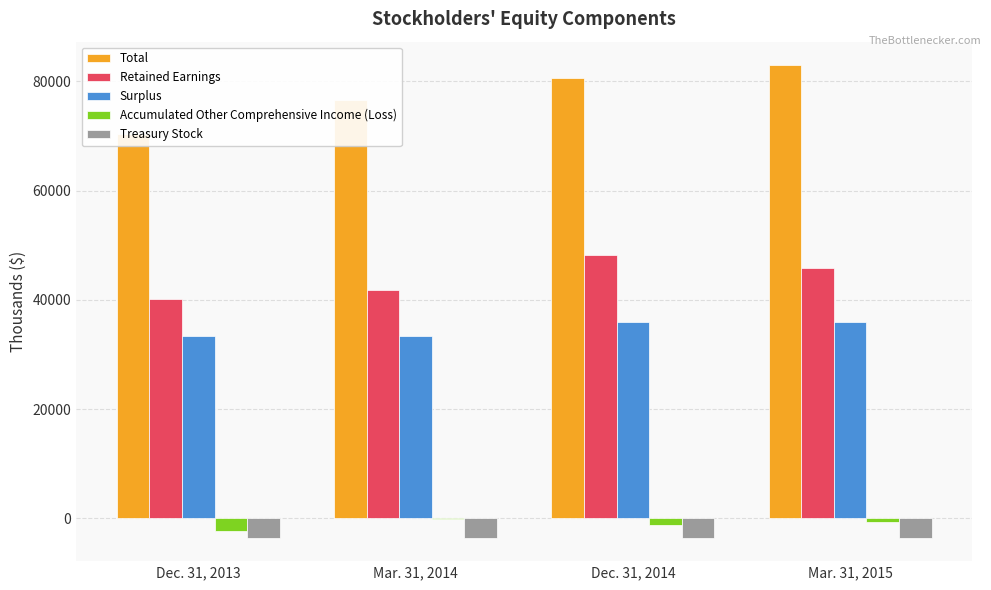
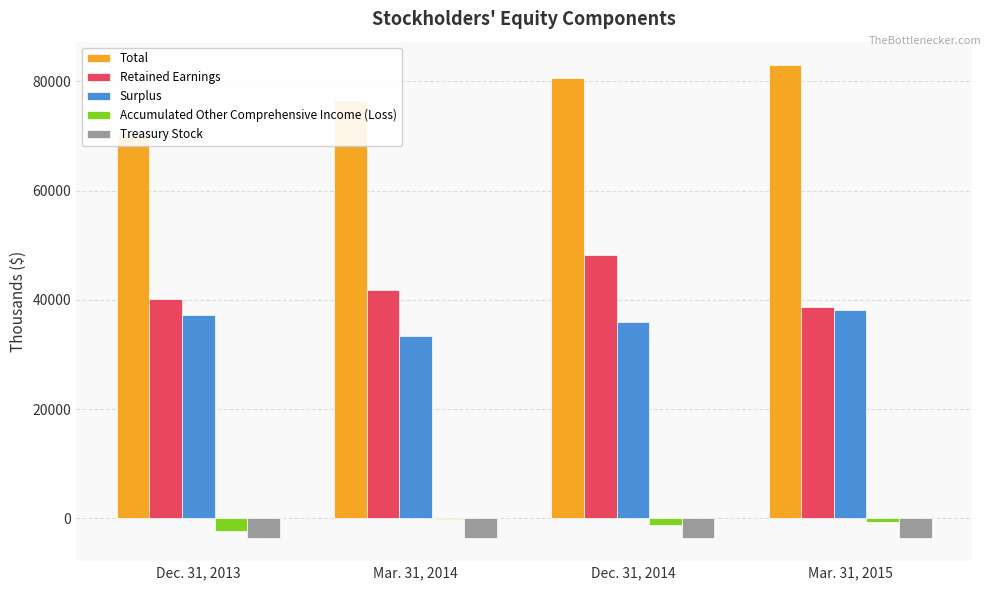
  {
    "Total": {
      "Dec. 31, 2014": 81000,
      "Mar. 31, 2015": 83000
    },
    "Retained Earnings": {
      "Dec. 31, 2013": 40000,
      "Mar. 31, 2014": 42000,
      "Dec. 31, 2014": 48000,
-     "Mar. 31, 2015": 46000
+     "Mar. 31, 2015": 39000
    },
    "Surplus": {
-     "Dec. 31, 2013": 33000,
+     "Dec. 31, 2013": 37000,
      "Mar. 31, 2014": 33000,
      "Dec. 31, 2014": 36000,
-     "Mar. 31, 2015": 36000
+     "Mar. 31, 2015": 38000
    },
    "Accumulated Other Comprehensive Income (Loss)": {
      "Dec. 31, 2013": -2000,
      "Dec. 31, 2014": -1000,
      "Mar. 31, 2015": -1000
    },
    "Treasury Stock": {
      "Dec. 31, 2013": -4000,
      "Mar. 31, 2014": -4000,
      "Dec. 31, 2014": -4000,
      "Mar. 31, 2015": -4000
    }
  }
